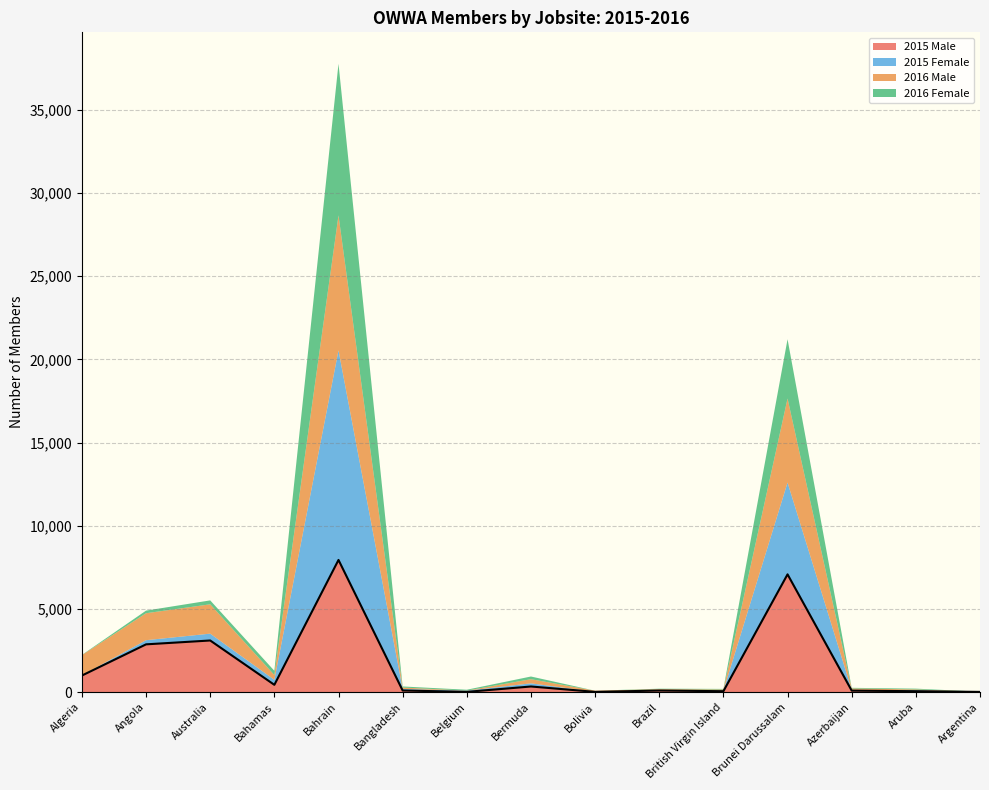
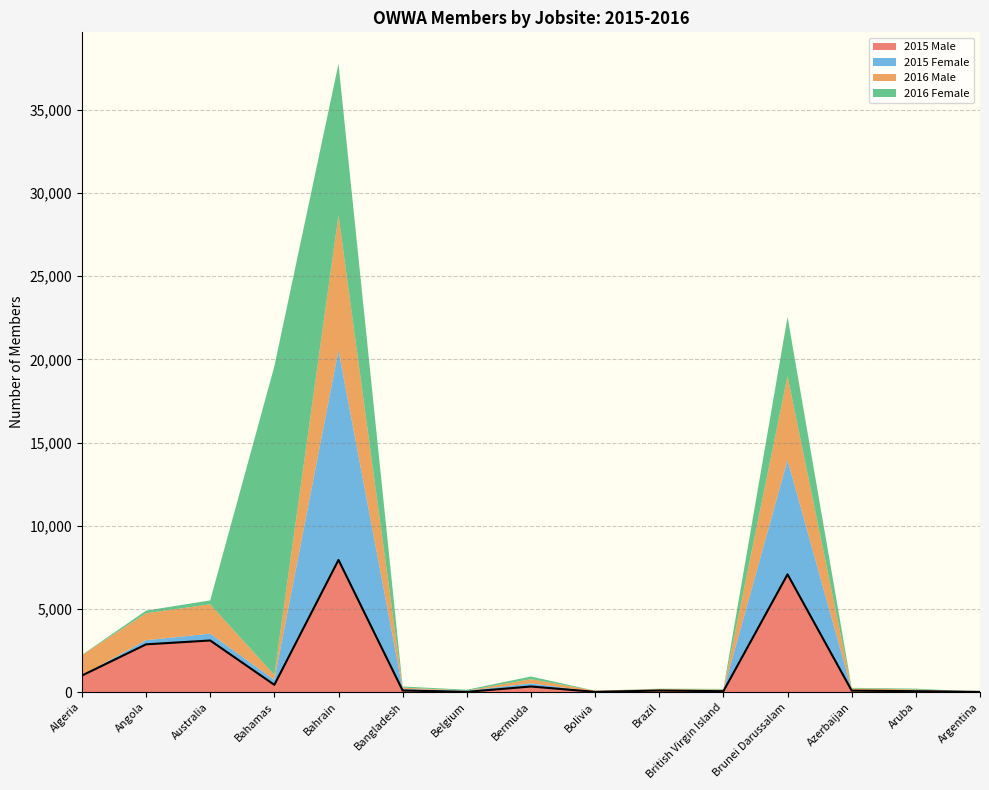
  {
    "2015 Female": {
      "Angola": "300",
      "Australia": "400",
      "Bahamas": "300",
      "Bahrain": "12,600",
      "Bermuda": "200",
-     "Brunei Darussalam": "5,500"
+     "Brunei Darussalam": "6,900"
    },
    "2016 Female": {
      "Angola": "200",
      "Australia": "200",
-     "Bahamas": "300",
+     "Bahamas": "18,600",
      "Bahrain": "9,100",
      "Bermuda": "200",
      "Brunei Darussalam": "3,600"
    }
  }
